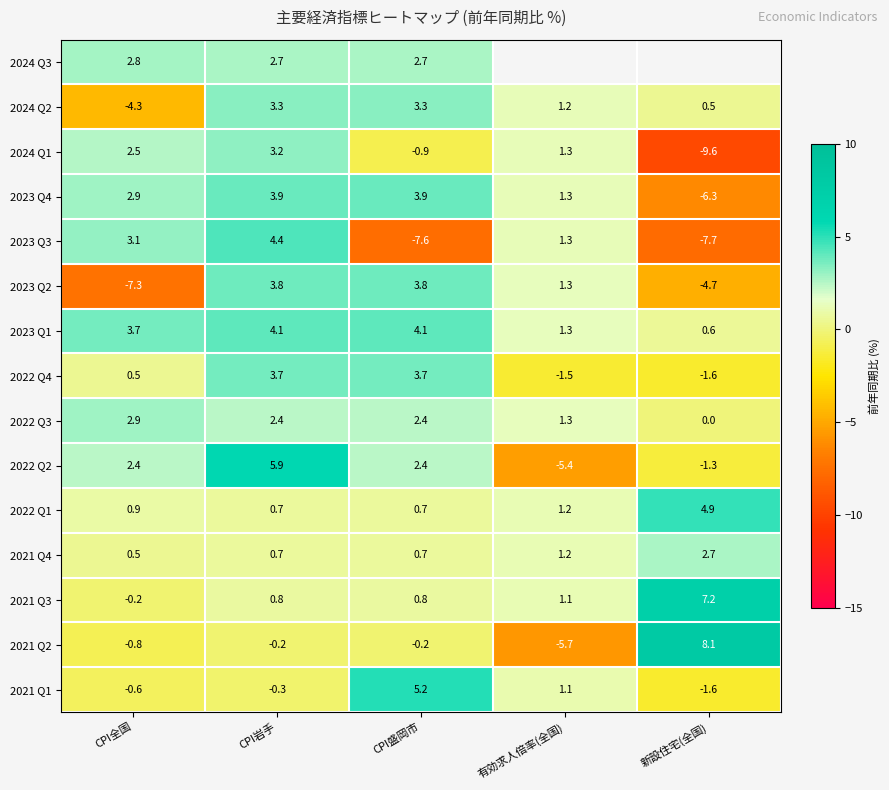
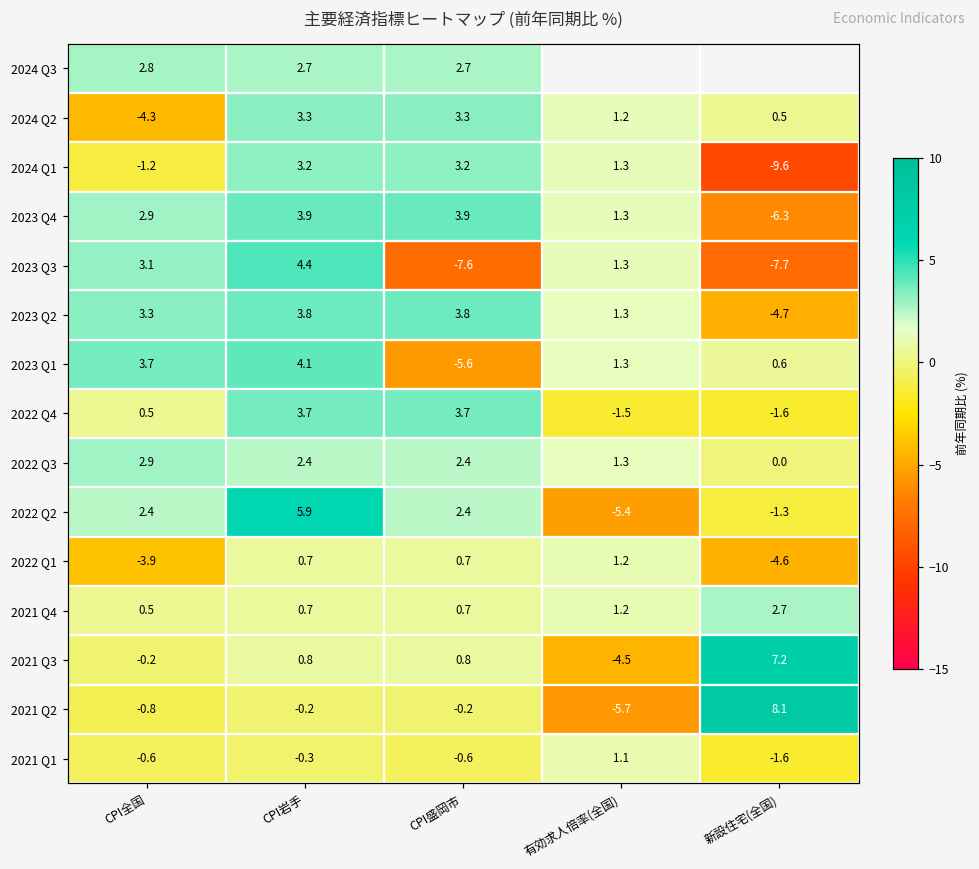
  {
    "2024 Q3": {
      "CPI全国": 2.8,
      "CPI岩手": 2.7,
      "CPI盛岡市": 2.7
    },
    "2024 Q2": {
      "CPI全国": -4.3,
      "CPI岩手": 3.3,
      "CPI盛岡市": 3.3,
      "有効求人倍率(全国)": 1.2,
      "新設住宅(全国)": 0.5
    },
    "2024 Q1": {
-     "CPI全国": 2.5,
+     "CPI全国": -1.2,
      "CPI岩手": 3.2,
-     "CPI盛岡市": -0.9,
+     "CPI盛岡市": 3.2,
      "有効求人倍率(全国)": 1.3,
      "新設住宅(全国)": -9.6
    },
    "2023 Q4": {
      "CPI全国": 2.9,
      "CPI岩手": 3.9,
      "CPI盛岡市": 3.9,
      "有効求人倍率(全国)": 1.3,
      "新設住宅(全国)": -6.3
    },
    "2023 Q3": {
      "CPI全国": 3.1,
      "CPI岩手": 4.4,
      "CPI盛岡市": -7.6,
      "有効求人倍率(全国)": 1.3,
      "新設住宅(全国)": -7.7
    },
    "2023 Q2": {
-     "CPI全国": -7.3,
+     "CPI全国": 3.3,
      "CPI岩手": 3.8,
      "CPI盛岡市": 3.8,
      "有効求人倍率(全国)": 1.3,
      "新設住宅(全国)": -4.7
    },
    "2023 Q1": {
      "CPI全国": 3.7,
      "CPI岩手": 4.1,
-     "CPI盛岡市": 4.1,
+     "CPI盛岡市": -5.6,
      "有効求人倍率(全国)": 1.3,
      "新設住宅(全国)": 0.6
    },
    "2022 Q4": {
      "CPI全国": 0.5,
      "CPI岩手": 3.7,
      "CPI盛岡市": 3.7,
      "有効求人倍率(全国)": -1.5,
      "新設住宅(全国)": -1.6
    },
    "2022 Q3": {
      "CPI全国": 2.9,
      "CPI岩手": 2.4,
      "CPI盛岡市": 2.4,
      "有効求人倍率(全国)": 1.3,
      "新設住宅(全国)": 0.0
    },
    "2022 Q2": {
      "CPI全国": 2.4,
      "CPI岩手": 5.9,
      "CPI盛岡市": 2.4,
      "有効求人倍率(全国)": -5.4,
      "新設住宅(全国)": -1.3
    },
    "2022 Q1": {
-     "CPI全国": 0.9,
+     "CPI全国": -3.9,
      "CPI岩手": 0.7,
      "CPI盛岡市": 0.7,
      "有効求人倍率(全国)": 1.2,
-     "新設住宅(全国)": 4.9
+     "新設住宅(全国)": -4.6
    },
    "2021 Q4": {
      "CPI全国": 0.5,
      "CPI岩手": 0.7,
      "CPI盛岡市": 0.7,
      "有効求人倍率(全国)": 1.2,
      "新設住宅(全国)": 2.7
    },
    "2021 Q3": {
      "CPI全国": -0.2,
      "CPI岩手": 0.8,
      "CPI盛岡市": 0.8,
-     "有効求人倍率(全国)": 1.1,
+     "有効求人倍率(全国)": -4.5,
      "新設住宅(全国)": 7.2
    },
    "2021 Q2": {
      "CPI全国": -0.8,
      "CPI岩手": -0.2,
      "CPI盛岡市": -0.2,
      "有効求人倍率(全国)": -5.7,
      "新設住宅(全国)": 8.1
    },
    "2021 Q1": {
      "CPI全国": -0.6,
      "CPI岩手": -0.3,
-     "CPI盛岡市": 5.2,
+     "CPI盛岡市": -0.6,
      "有効求人倍率(全国)": 1.1,
      "新設住宅(全国)": -1.6
    }
  }
